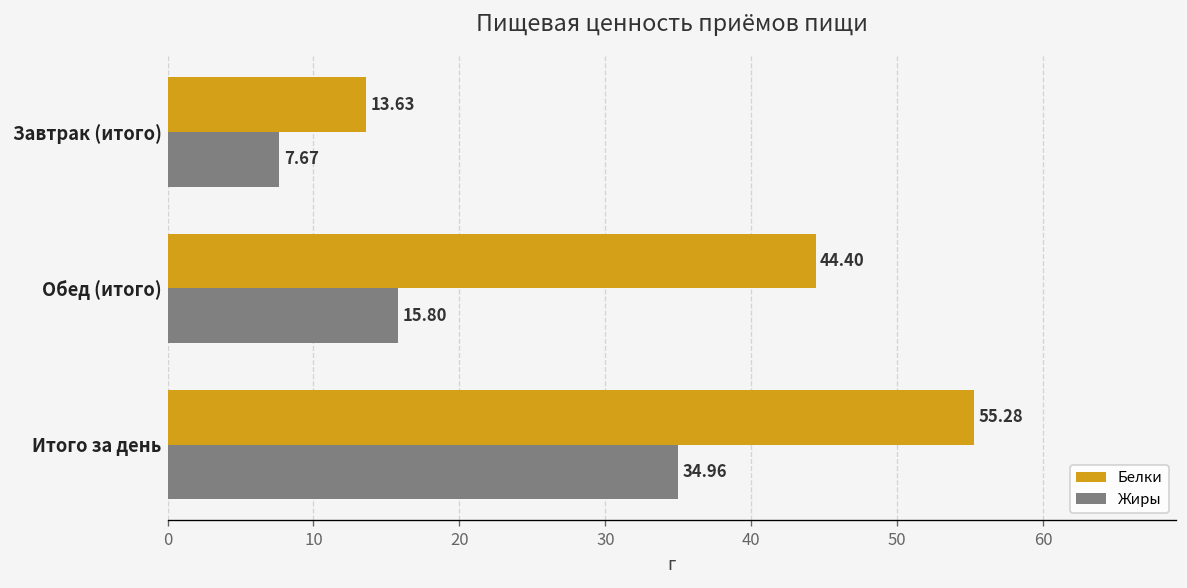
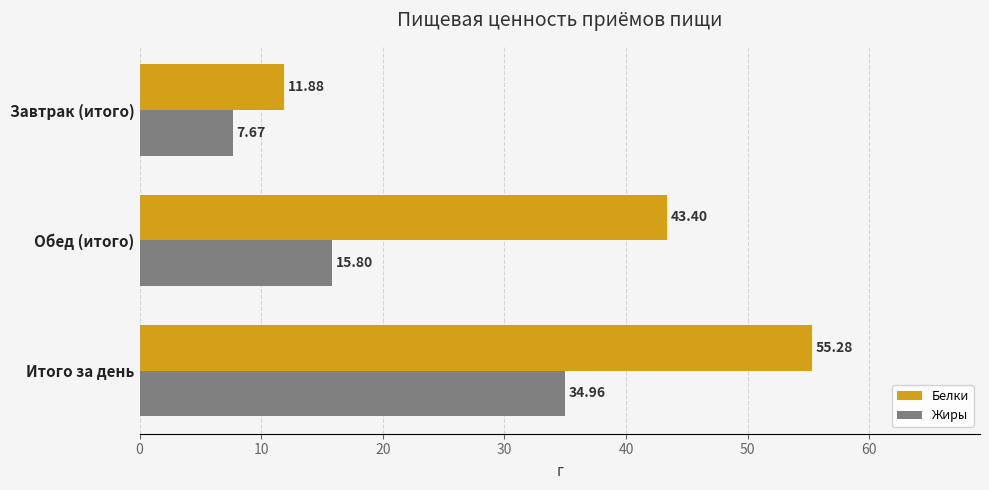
  {
    "Белки": {
-     "Завтрак (итого)": 13.63,
-     "Обед (итого)": 44.40,
+     "Завтрак (итого)": 11.88,
+     "Обед (итого)": 43.40,
      "Итого за день": 55.28
    },
    "Жиры": {
      "Завтрак (итого)": 7.67,
      "Обед (итого)": 15.80,
      "Итого за день": 34.96
    }
  }
